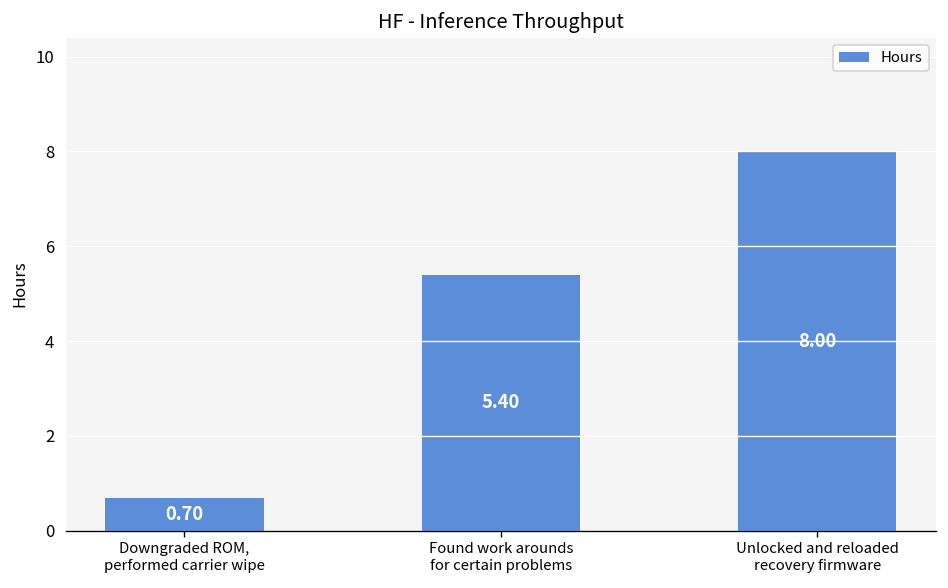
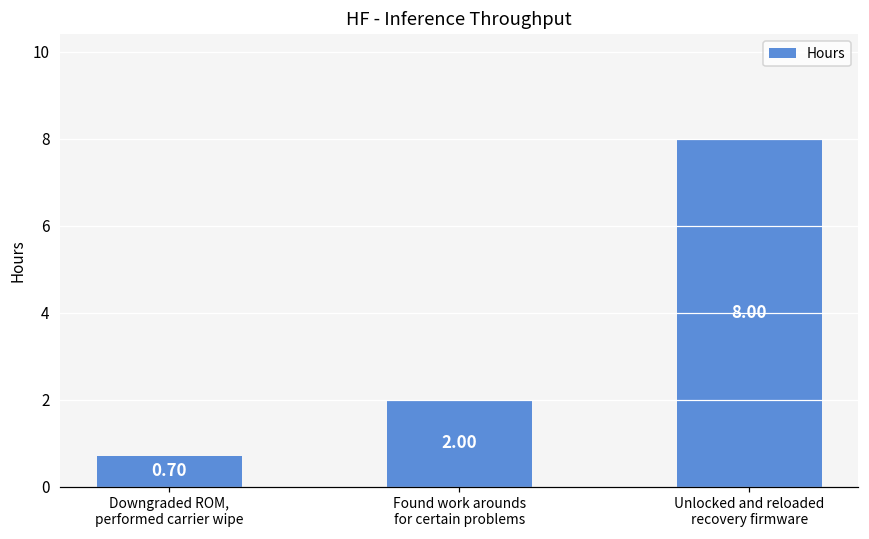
  {
    "Downgraded ROM, performed carrier wipe": 0.70,
-   "Found work arounds for certain problems": 5.40,
+   "Found work arounds for certain problems": 2.00,
    "Unlocked and reloaded recovery firmware": 8.00
  }
